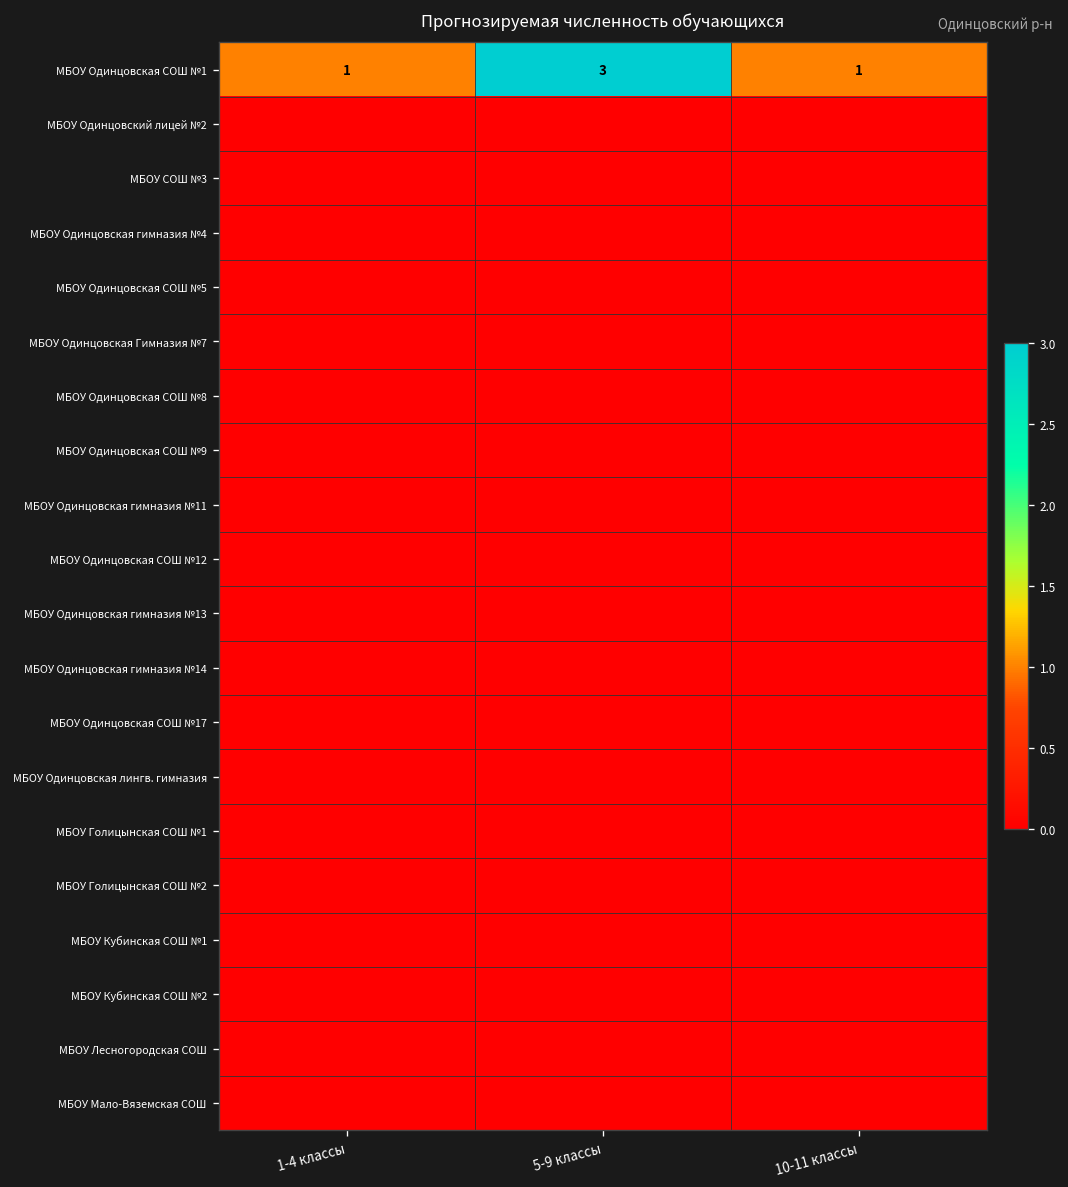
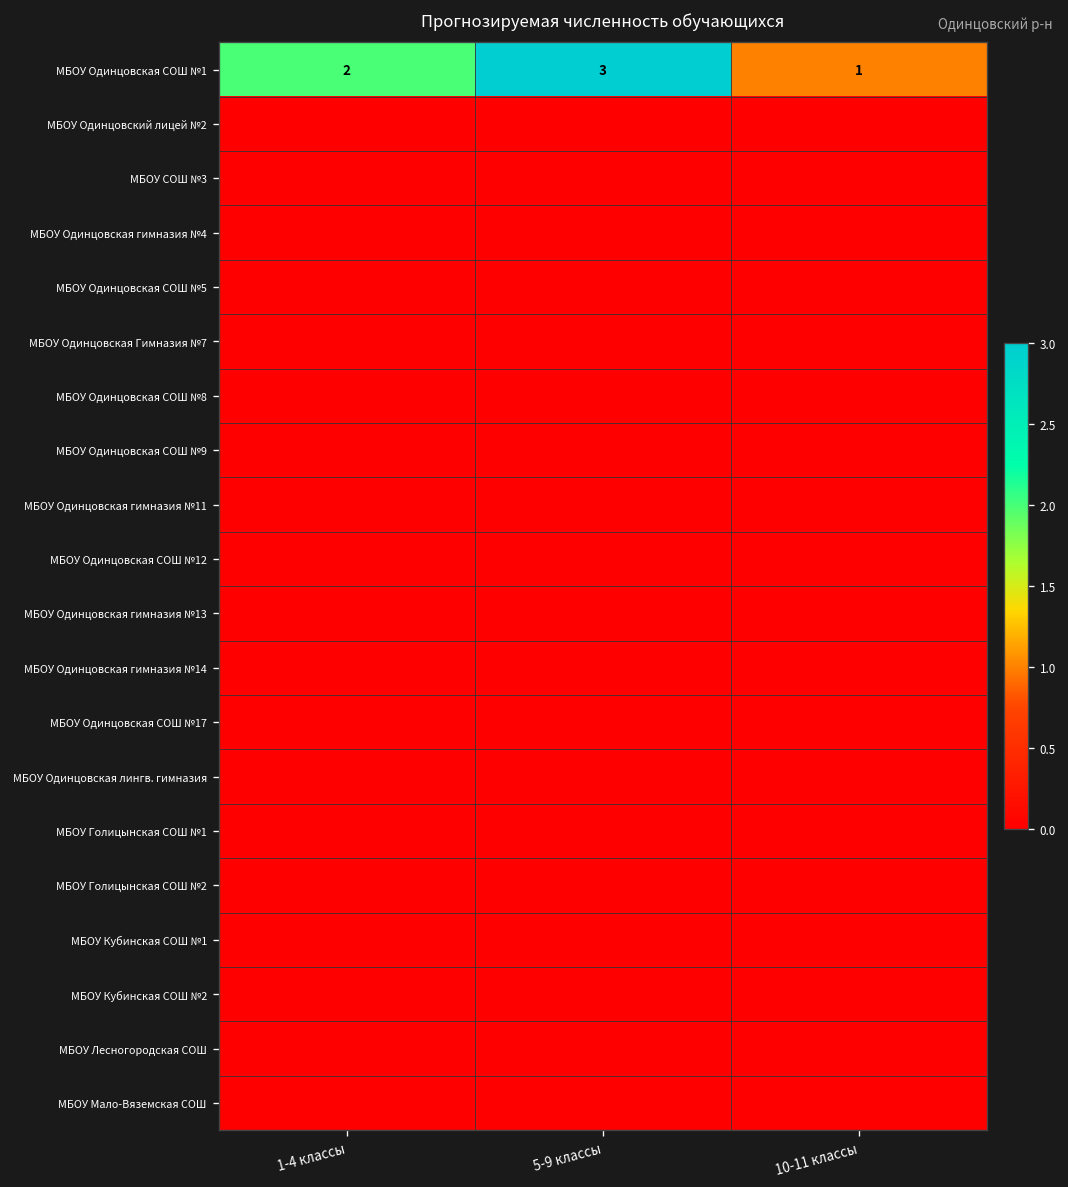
  {
    "МБОУ Одинцовская СОШ №1": {
-     "1-4 классы": 1,
+     "1-4 классы": 2,
      "5-9 классы": 3,
      "10-11 классы": 1
    }
  }
